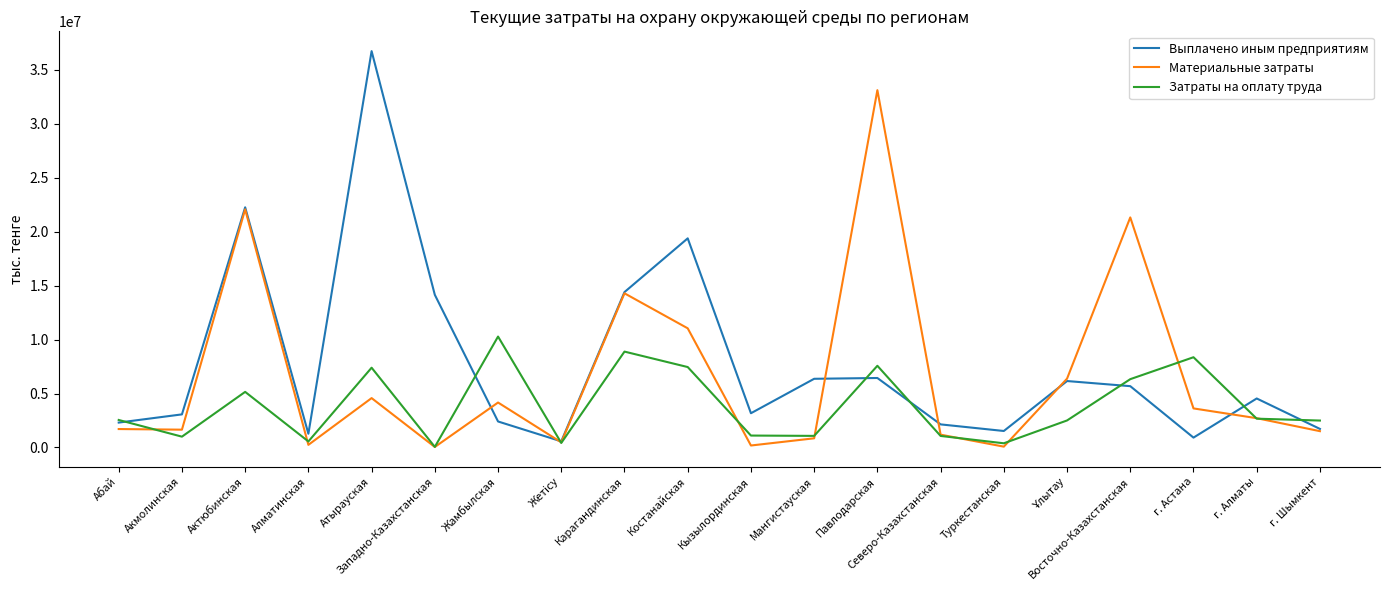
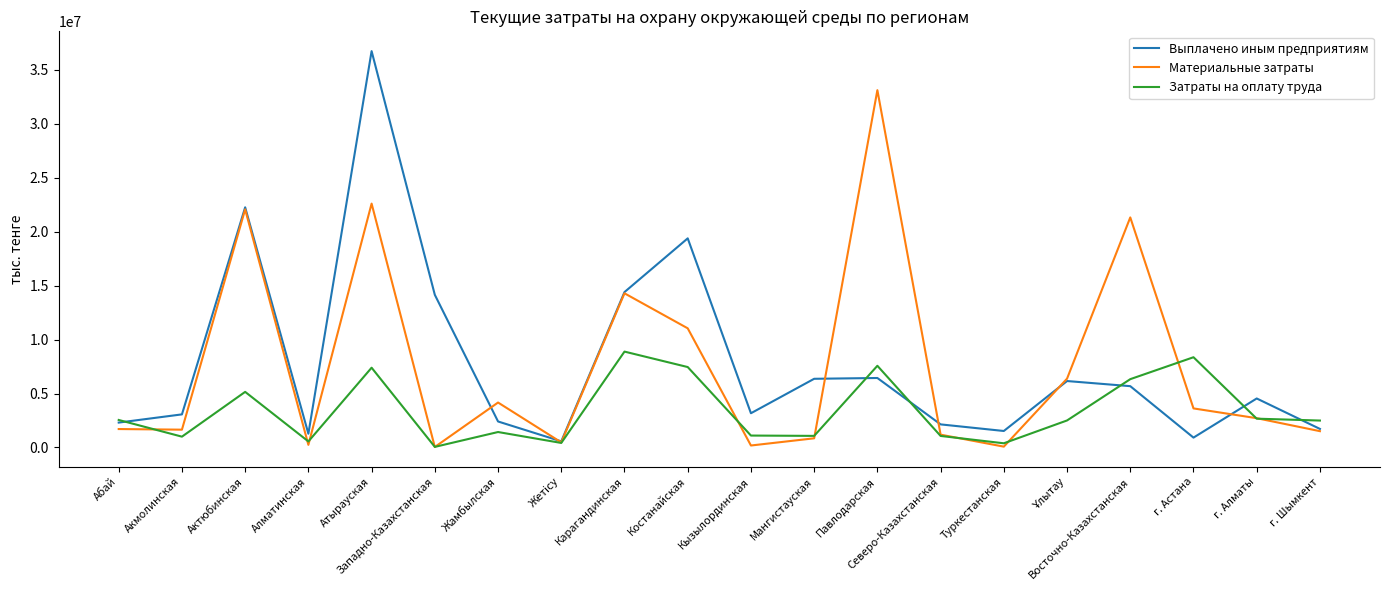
  {
    "Выплачено иным предприятиям": {
      "Абай": 2300000,
      "Акмолинская": 3100000,
      "Алматинская": 1300000,
      "Атырауская": 36700000,
      "Западно-Казахстанская": 14100000,
      "Жамбылская": 2400000,
      "Костанайская": 19400000,
      "Кызылординская": 3200000,
      "Мангистауская": 6400000,
      "Павлодарская": 6400000,
      "Северо-Казахстанская": 2100000,
      "Туркестанская": 1500000,
      "Восточно-Казахстанская": 5700000,
      "г. Астана": 900000,
      "г. Алматы": 4500000
    },
    "Материальные затраты": {
      "Абай": 1700000,
      "Акмолинская": 1700000,
      "Алматинская": 200000,
-     "Атырауская": 4600000,
+     "Атырауская": 22600000,
      "Жамбылская": 4200000,
      "Костанайская": 11000000,
      "Кызылординская": 200000,
      "Павлодарская": 33100000,
      "Туркестанская": 100000,
      "Восточно-Казахстанская": 21300000,
      "г. Астана": 3600000
    },
    "Затраты на оплату труда": {
      "Абай": 2500000,
      "Акмолинская": 1000000,
      "Актюбинская": 5200000,
      "Алматинская": 600000,
      "Атырауская": 7400000,
-     "Жамбылская": 10300000,
+     "Жамбылская": 1400000,
      "Карагандинская": 8900000,
      "Костанайская": 7500000,
      "Кызылординская": 1100000,
      "Павлодарская": 7600000,
      "Туркестанская": 400000,
      "Ұлытау": 2500000,
      "Восточно-Казахстанская": 6300000,
      "г. Астана": 8400000,
      "г. Шымкент": 2500000
    }
  }
